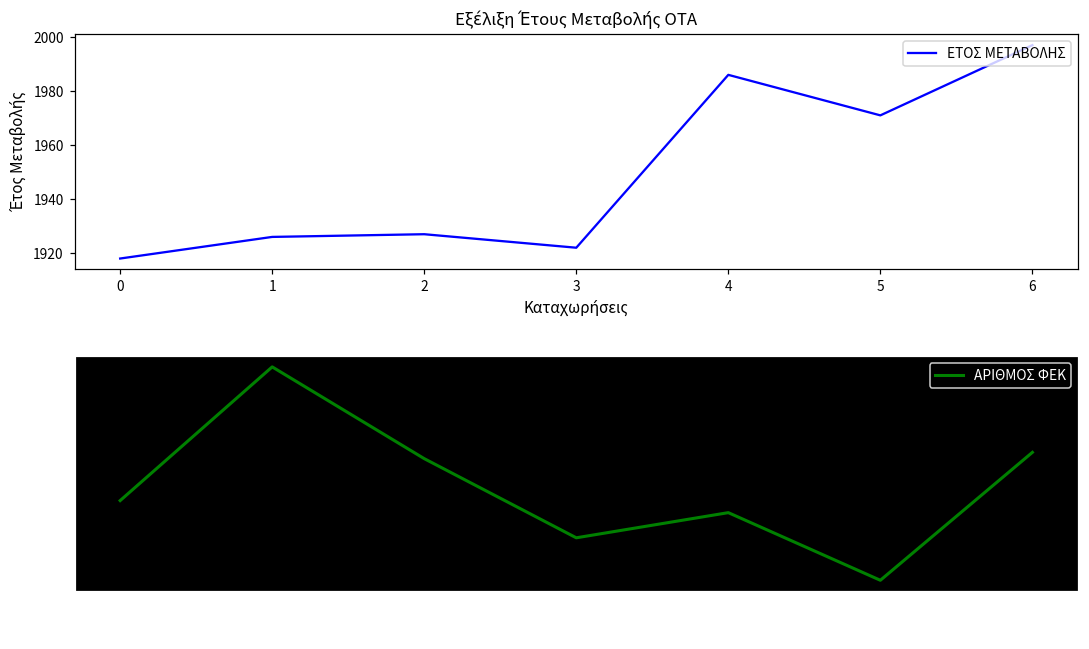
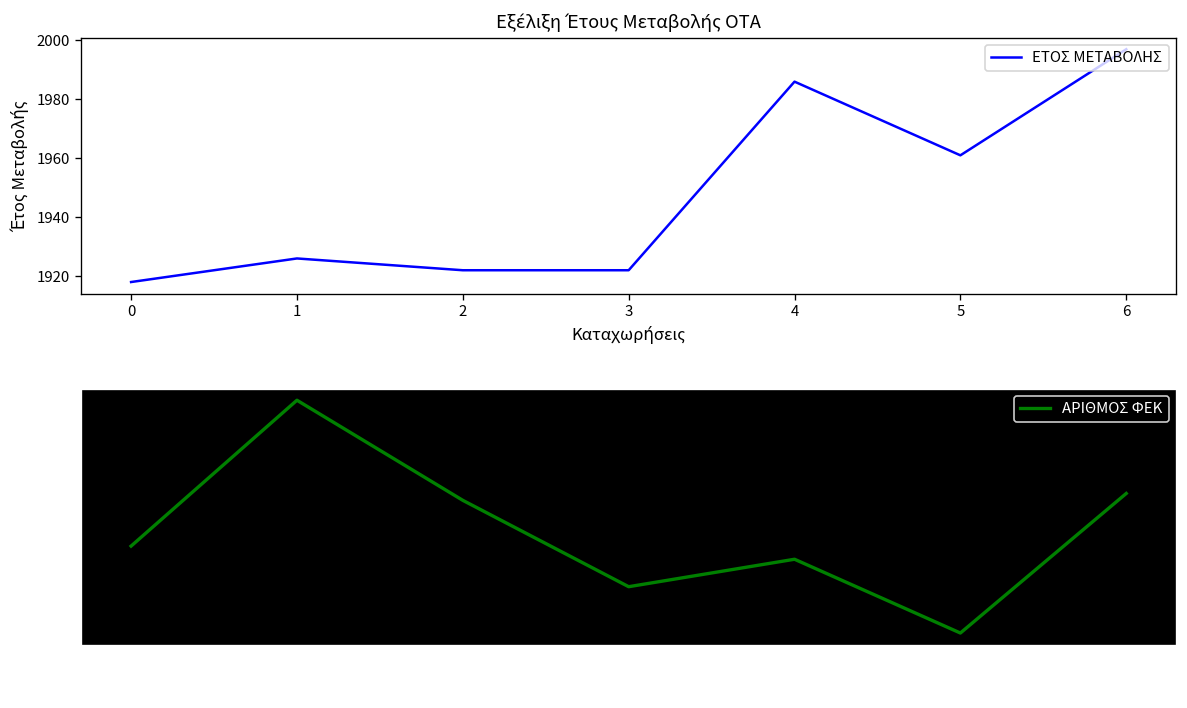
  {
    "Εξέλιξη Έτους Μεταβολής ΟΤΑ": {
      "0": 1918,
      "1": 1926,
-     "2": 1927,
+     "2": 1922,
      "3": 1922,
      "4": 1986,
-     "5": 1971
+     "5": 1961
    }
  }
